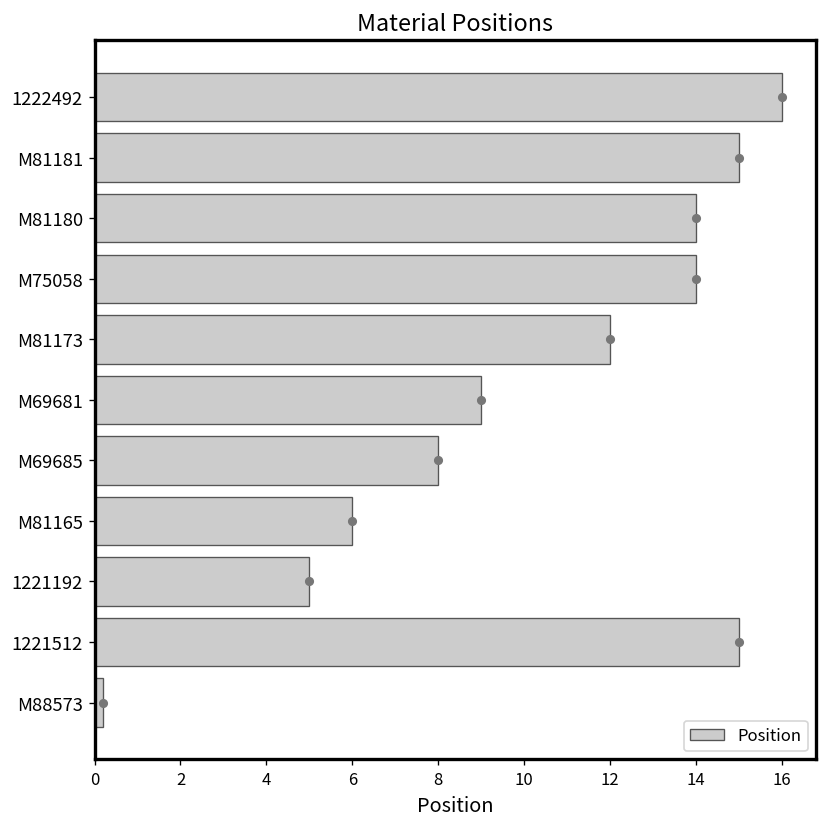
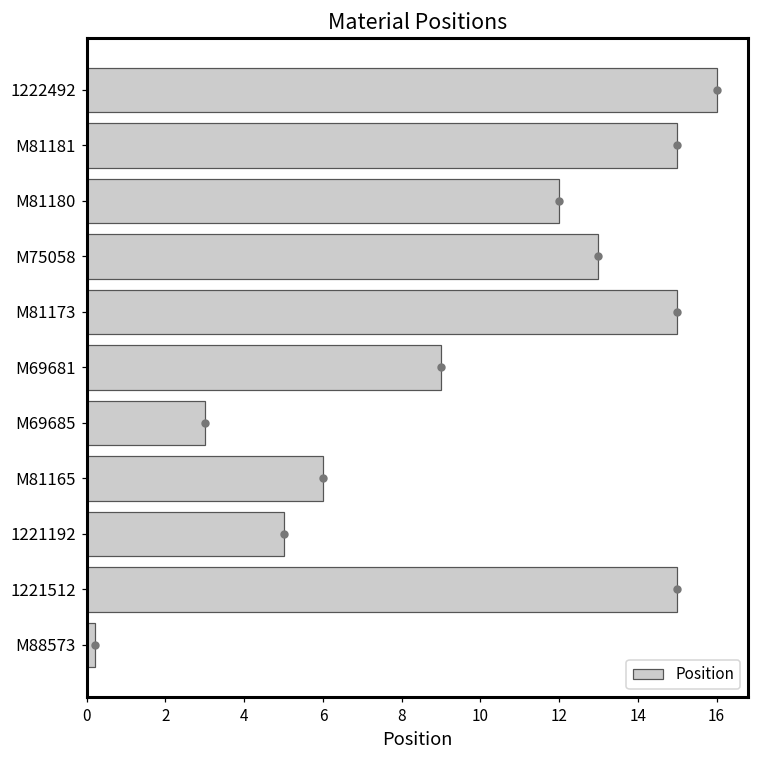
  {
    "1222492": 16,
    "M81181": 15,
-   "M81180": 14,
-   "M75058": 14,
-   "M81173": 12,
+   "M81180": 12,
+   "M75058": 13,
+   "M81173": 15,
    "M69681": 9,
-   "M69685": 8,
+   "M69685": 3,
    "M81165": 6,
    "1221192": 5,
    "1221512": 15,
    "M88573": 0.2
  }
